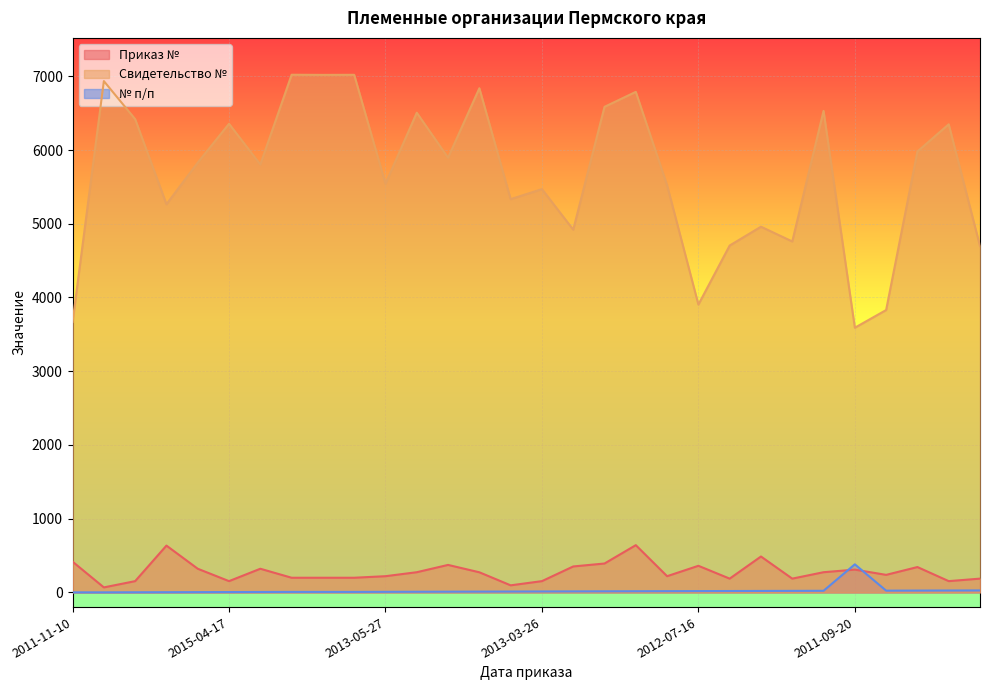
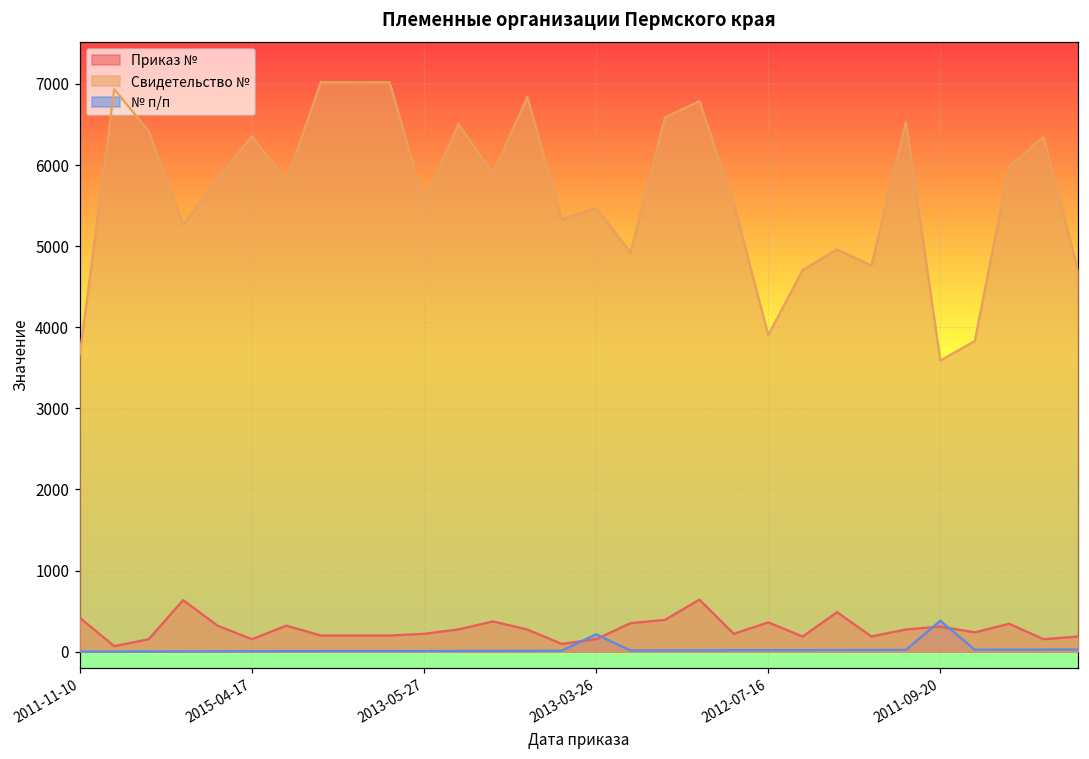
  {
    "№ п/п": {
      "2011-11-10": 0,
-     "2013-03-26": 0,
+     "2013-03-26": 200,
      "2012-07-16": 0,
      "2011-09-20": 400
    }
  }
